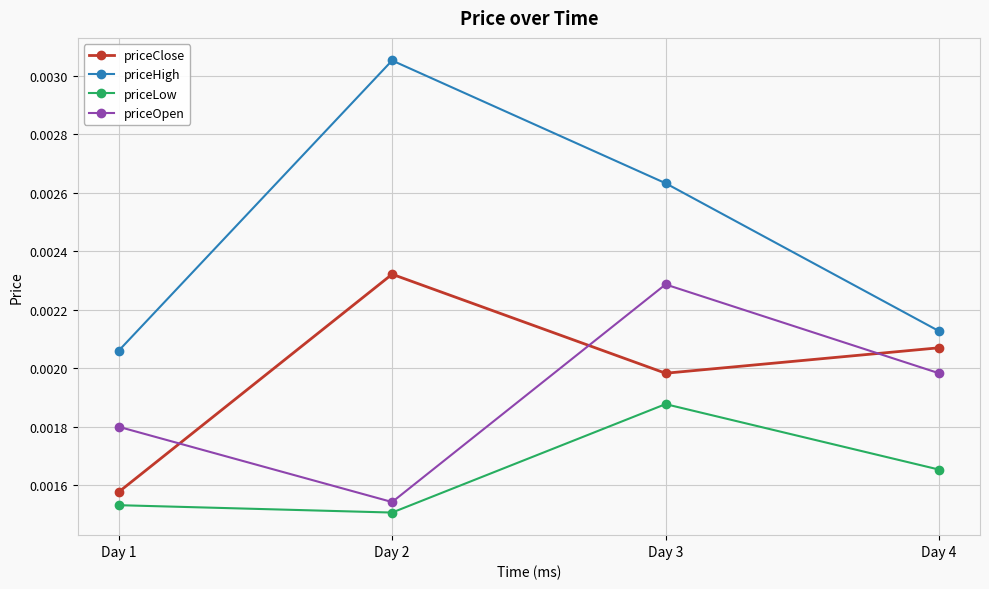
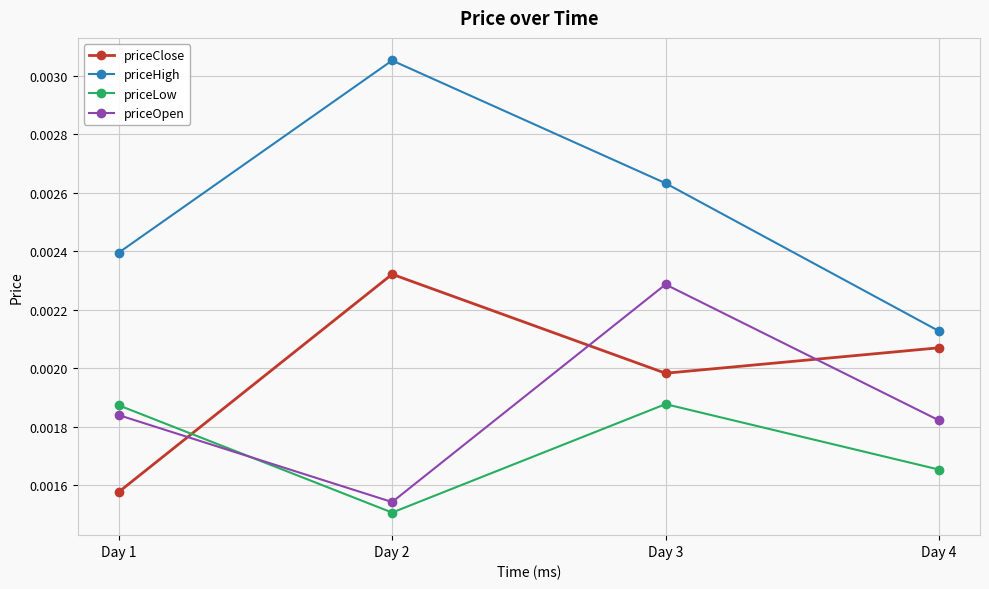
  {
    "priceClose": {
      "Day 1": 0.00158,
      "Day 2": 0.00232,
      "Day 3": 0.00198,
      "Day 4": 0.00207
    },
    "priceHigh": {
-     "Day 1": 0.00206,
+     "Day 1": 0.00240,
      "Day 2": 0.00305,
      "Day 3": 0.00263,
      "Day 4": 0.00213
    },
    "priceLow": {
-     "Day 1": 0.00153,
+     "Day 1": 0.00187,
      "Day 2": 0.00151,
      "Day 3": 0.00188,
      "Day 4": 0.00165
    },
    "priceOpen": {
-     "Day 1": 0.00180,
+     "Day 1": 0.00184,
      "Day 2": 0.00154,
      "Day 3": 0.00229,
-     "Day 4": 0.00198
+     "Day 4": 0.00182
    }
  }
